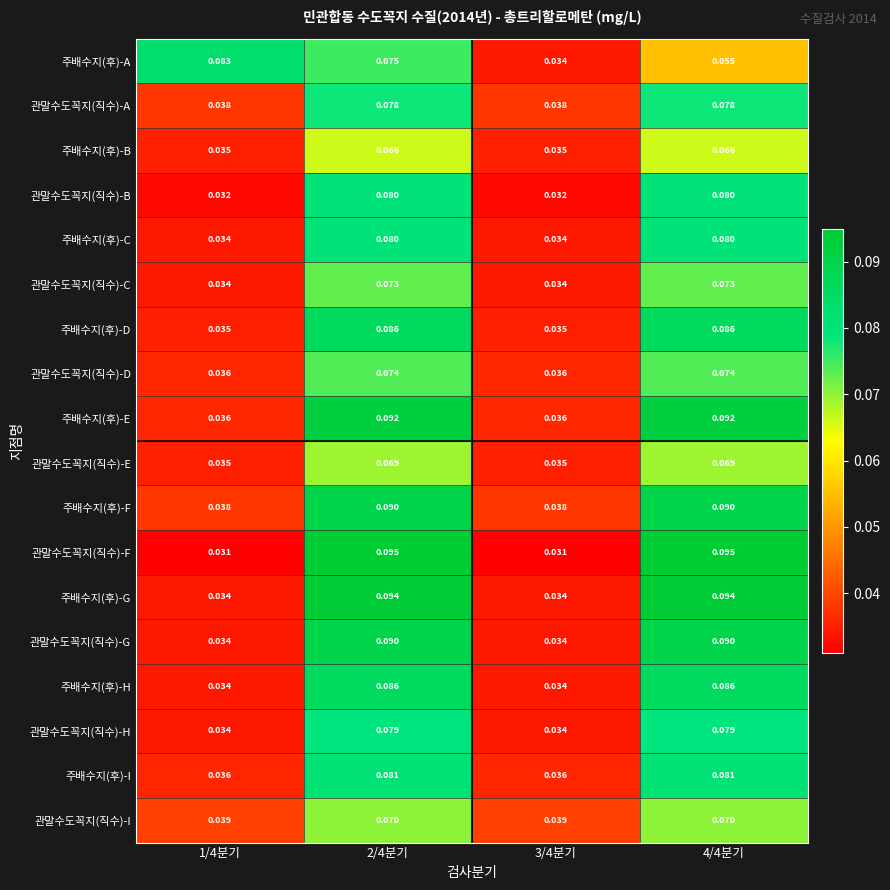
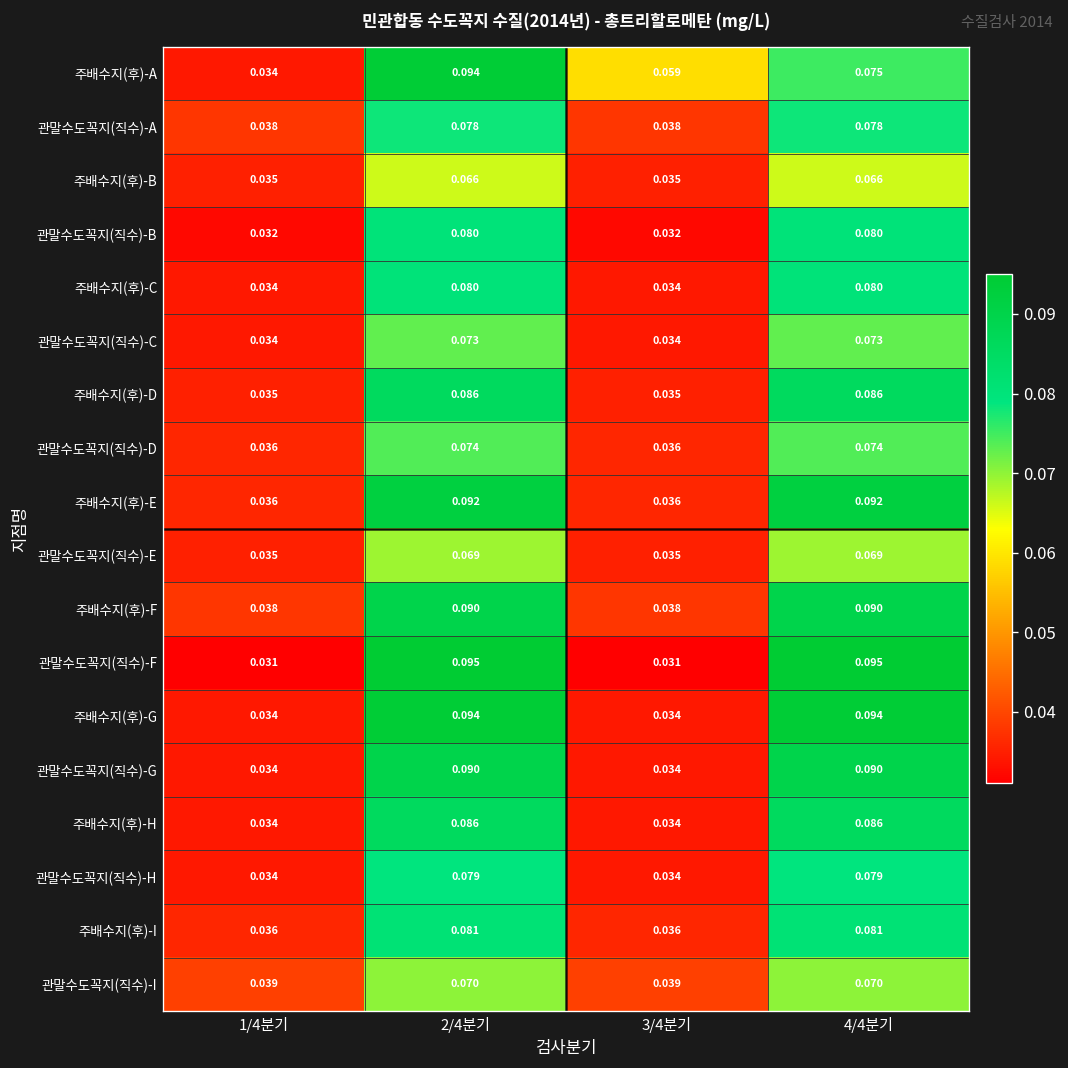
  {
    "주배수지(후)-A": {
-     "1/4분기": 0.083,
-     "2/4분기": 0.075,
-     "3/4분기": 0.034,
-     "4/4분기": 0.055
+     "1/4분기": 0.034,
+     "2/4분기": 0.094,
+     "3/4분기": 0.059,
+     "4/4분기": 0.075
    },
    "관말수도꼭지(직수)-A": {
      "1/4분기": 0.038,
      "2/4분기": 0.078,
      "3/4분기": 0.038,
      "4/4분기": 0.078
    },
    "주배수지(후)-B": {
      "1/4분기": 0.035,
      "2/4분기": 0.066,
      "3/4분기": 0.035,
      "4/4분기": 0.066
    },
    "관말수도꼭지(직수)-B": {
      "1/4분기": 0.032,
      "2/4분기": 0.080,
      "3/4분기": 0.032,
      "4/4분기": 0.080
    },
    "주배수지(후)-C": {
      "1/4분기": 0.034,
      "2/4분기": 0.080,
      "3/4분기": 0.034,
      "4/4분기": 0.080
    },
    "관말수도꼭지(직수)-C": {
      "1/4분기": 0.034,
      "2/4분기": 0.073,
      "3/4분기": 0.034,
      "4/4분기": 0.073
    },
    "주배수지(후)-D": {
      "1/4분기": 0.035,
      "2/4분기": 0.086,
      "3/4분기": 0.035,
      "4/4분기": 0.086
    },
    "관말수도꼭지(직수)-D": {
      "1/4분기": 0.036,
      "2/4분기": 0.074,
      "3/4분기": 0.036,
      "4/4분기": 0.074
    },
    "주배수지(후)-E": {
      "1/4분기": 0.036,
      "2/4분기": 0.092,
      "3/4분기": 0.036,
      "4/4분기": 0.092
    },
    "관말수도꼭지(직수)-E": {
      "1/4분기": 0.035,
      "2/4분기": 0.069,
      "3/4분기": 0.035,
      "4/4분기": 0.069
    },
    "주배수지(후)-F": {
      "1/4분기": 0.038,
      "2/4분기": 0.090,
      "3/4분기": 0.038,
      "4/4분기": 0.090
    },
    "관말수도꼭지(직수)-F": {
      "1/4분기": 0.031,
      "2/4분기": 0.095,
      "3/4분기": 0.031,
      "4/4분기": 0.095
    },
    "주배수지(후)-G": {
      "1/4분기": 0.034,
      "2/4분기": 0.094,
      "3/4분기": 0.034,
      "4/4분기": 0.094
    },
    "관말수도꼭지(직수)-G": {
      "1/4분기": 0.034,
      "2/4분기": 0.090,
      "3/4분기": 0.034,
      "4/4분기": 0.090
    },
    "주배수지(후)-H": {
      "1/4분기": 0.034,
      "2/4분기": 0.086,
      "3/4분기": 0.034,
      "4/4분기": 0.086
    },
    "관말수도꼭지(직수)-H": {
      "1/4분기": 0.034,
      "2/4분기": 0.079,
      "3/4분기": 0.034,
      "4/4분기": 0.079
    },
    "주배수지(후)-I": {
      "1/4분기": 0.036,
      "2/4분기": 0.081,
      "3/4분기": 0.036,
      "4/4분기": 0.081
    },
    "관말수도꼭지(직수)-I": {
      "1/4분기": 0.039,
      "2/4분기": 0.070,
      "3/4분기": 0.039,
      "4/4분기": 0.070
    }
  }
